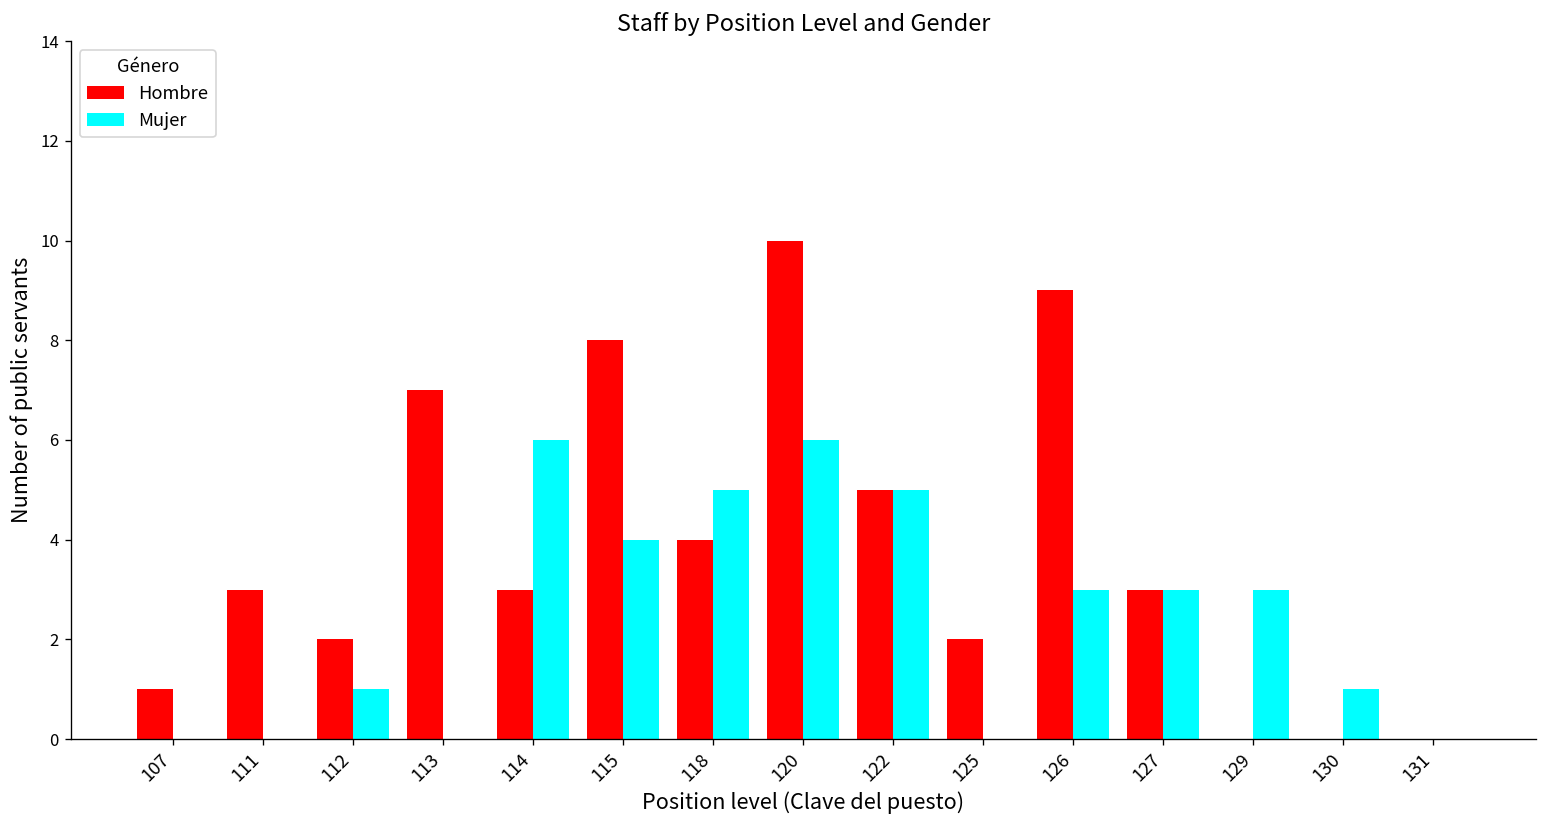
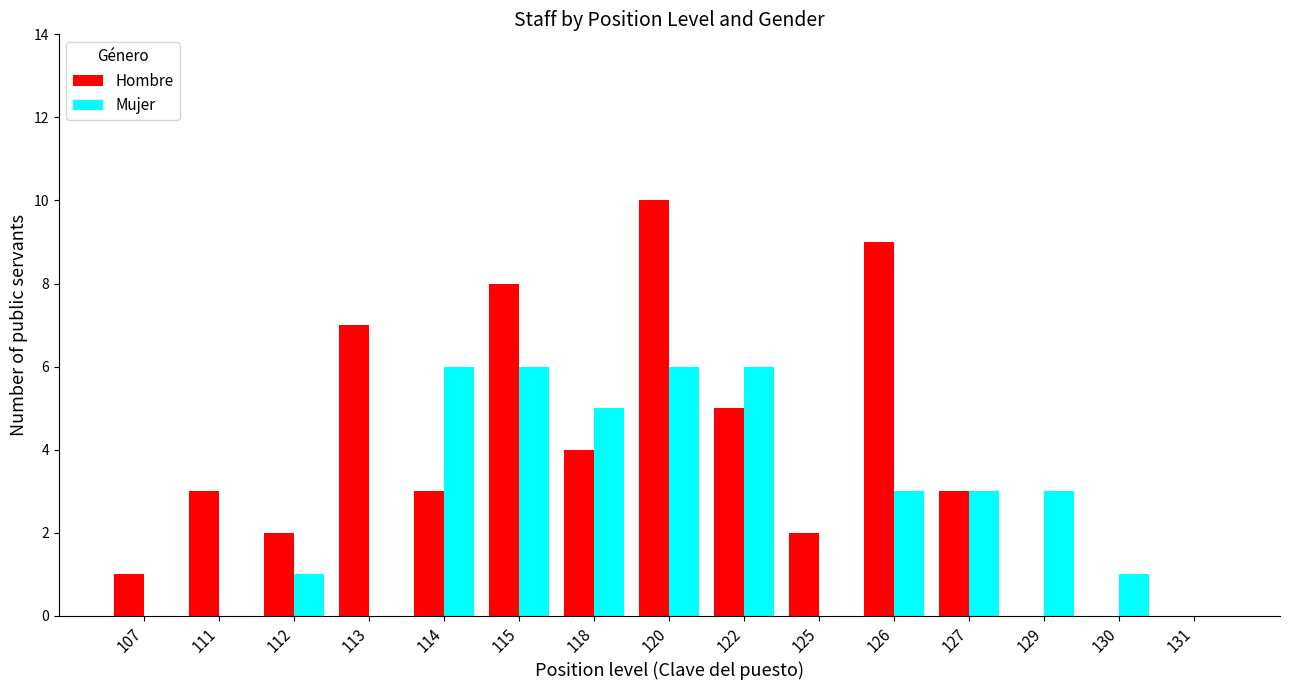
  {
    "Hombre": {
      "107": 1,
      "111": 3,
      "112": 2,
      "113": 7,
      "114": 3,
      "115": 8,
      "118": 4,
      "120": 10,
      "122": 5,
      "125": 2,
      "126": 9,
      "127": 3,
      "129": 0,
      "130": 0,
      "131": 0
    },
    "Mujer": {
      "107": 0,
      "111": 0,
      "112": 1,
      "113": 0,
      "114": 6,
-     "115": 4,
+     "115": 6,
      "118": 5,
      "120": 6,
-     "122": 5,
+     "122": 6,
      "125": 0,
      "126": 3,
      "127": 3,
      "129": 3,
      "130": 1,
      "131": 0
    }
  }
